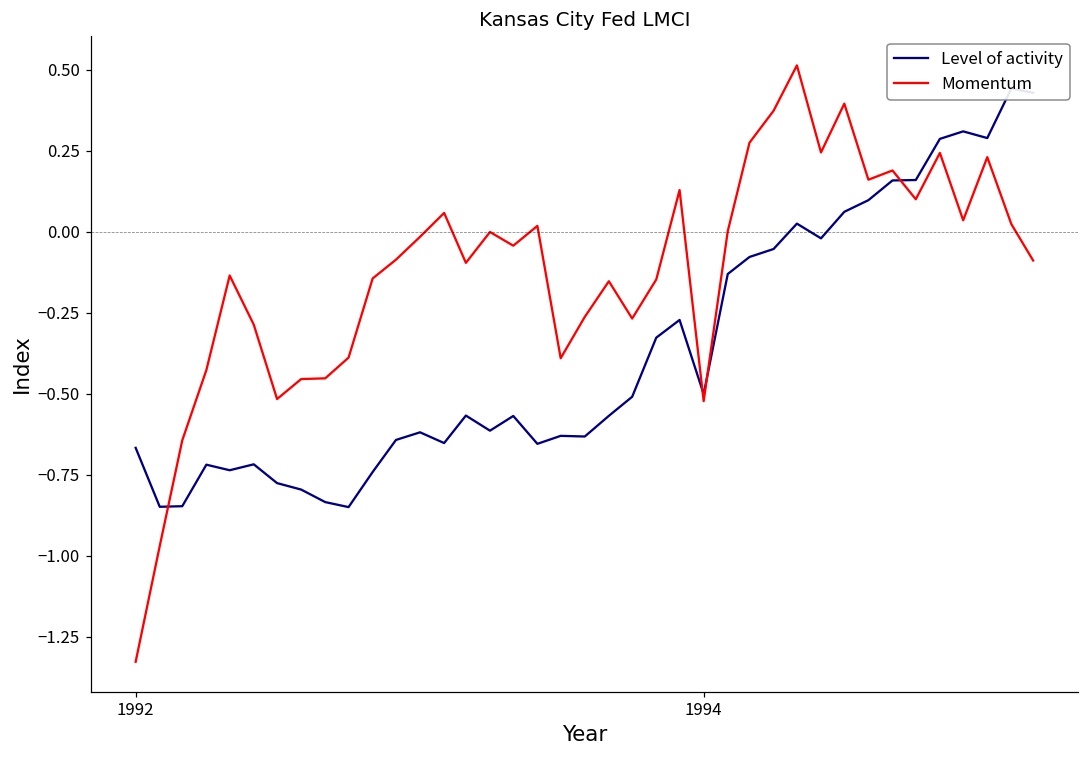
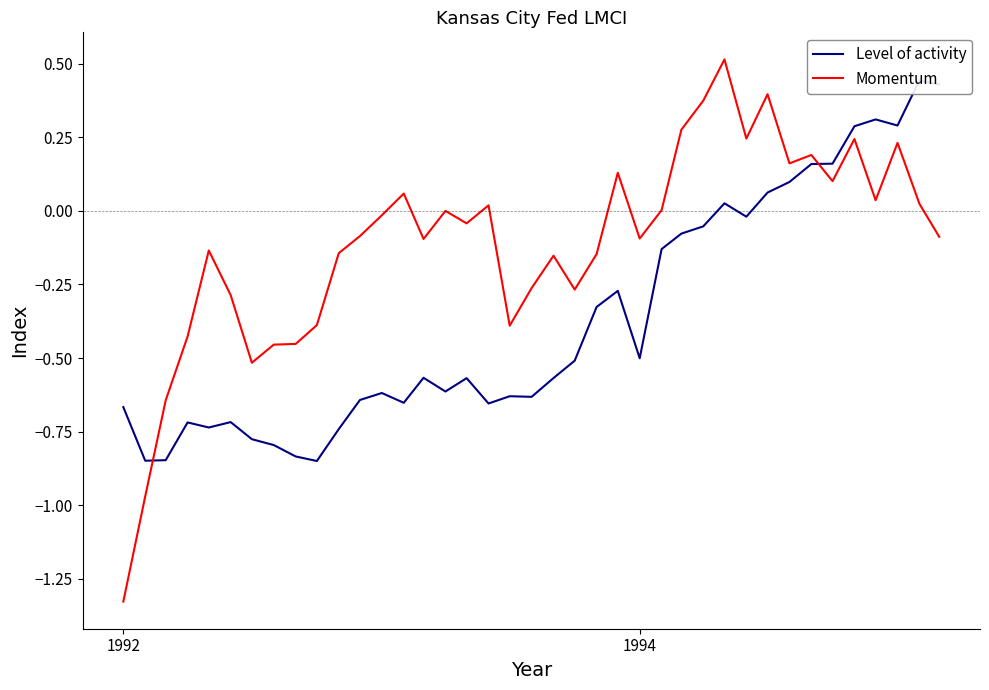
  {
    "Level of activity": {
      "1992": -0.67,
      "1994": -0.50
    },
    "Momentum": {
      "1992": -1.33,
-     "1994": -0.52
+     "1994": -0.09
    }
  }
